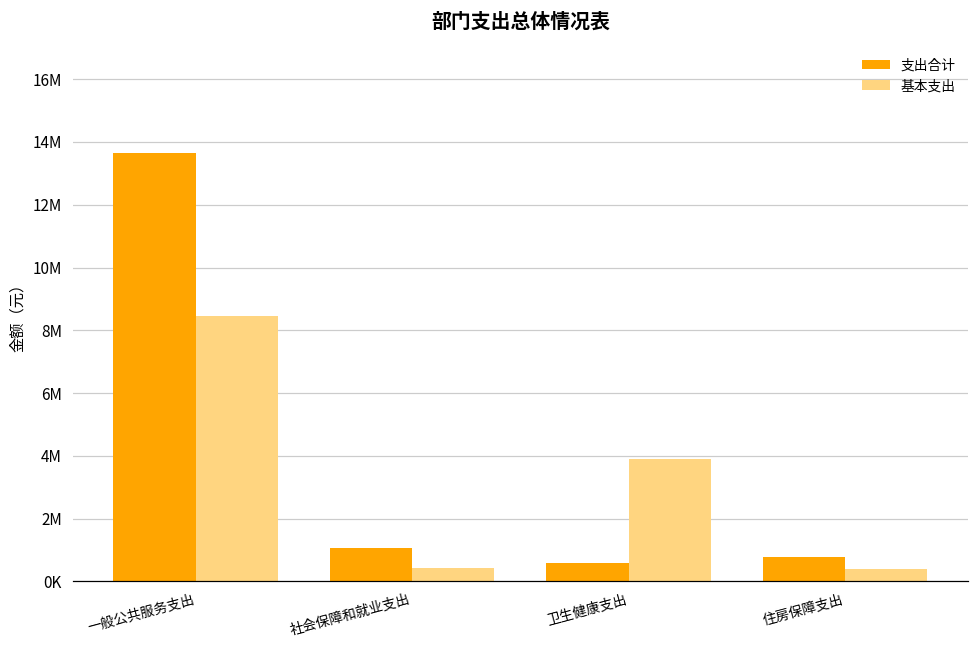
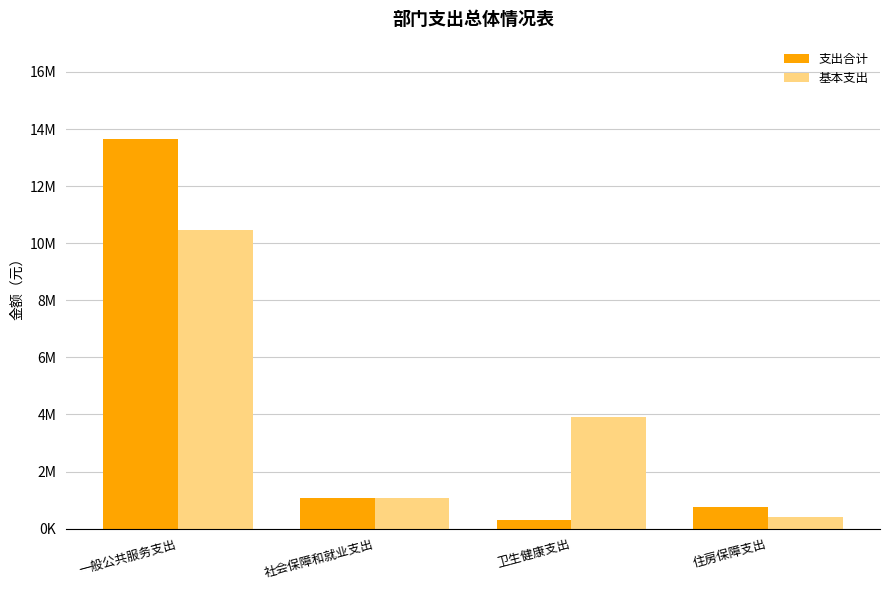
  {
    "支出合计": {
      "一般公共服务支出": 13600000,
      "社会保障和就业支出": 1100000,
-     "卫生健康支出": 600000,
+     "卫生健康支出": 300000,
      "住房保障支出": 800000
    },
    "基本支出": {
-     "一般公共服务支出": 8500000,
-     "社会保障和就业支出": 400000,
+     "一般公共服务支出": 10500000,
+     "社会保障和就业支出": 1100000,
      "卫生健康支出": 3900000,
      "住房保障支出": 400000
    }
  }
